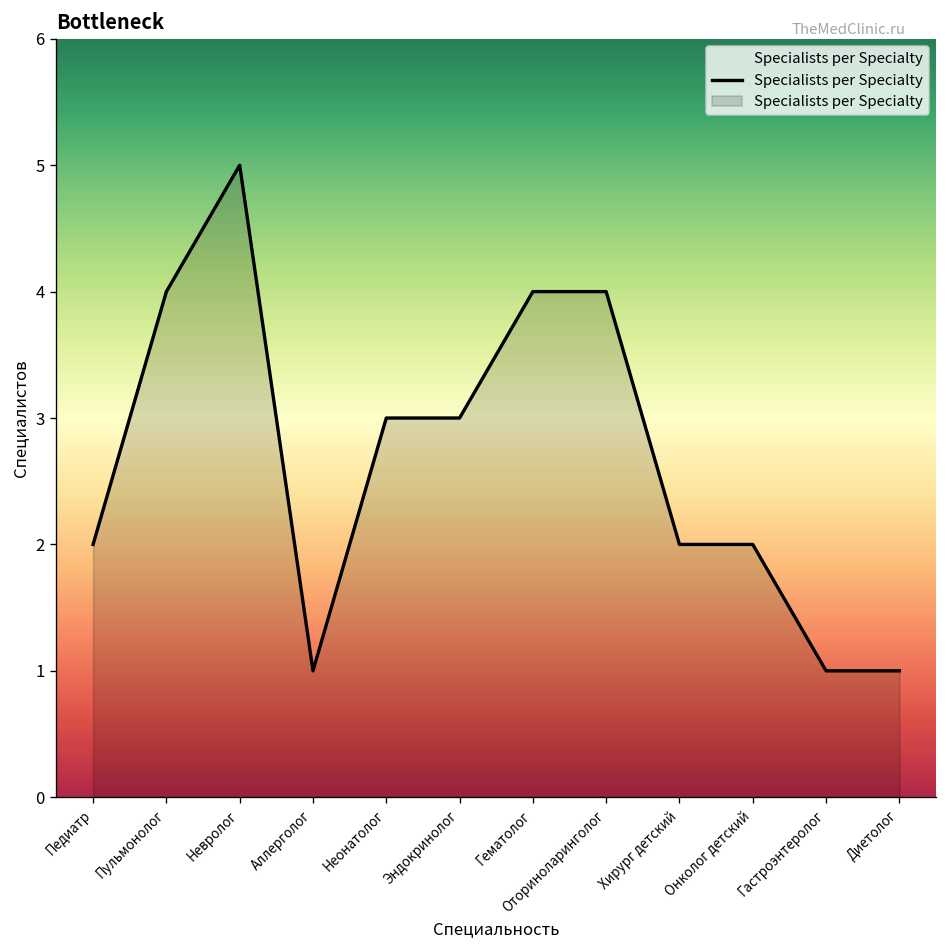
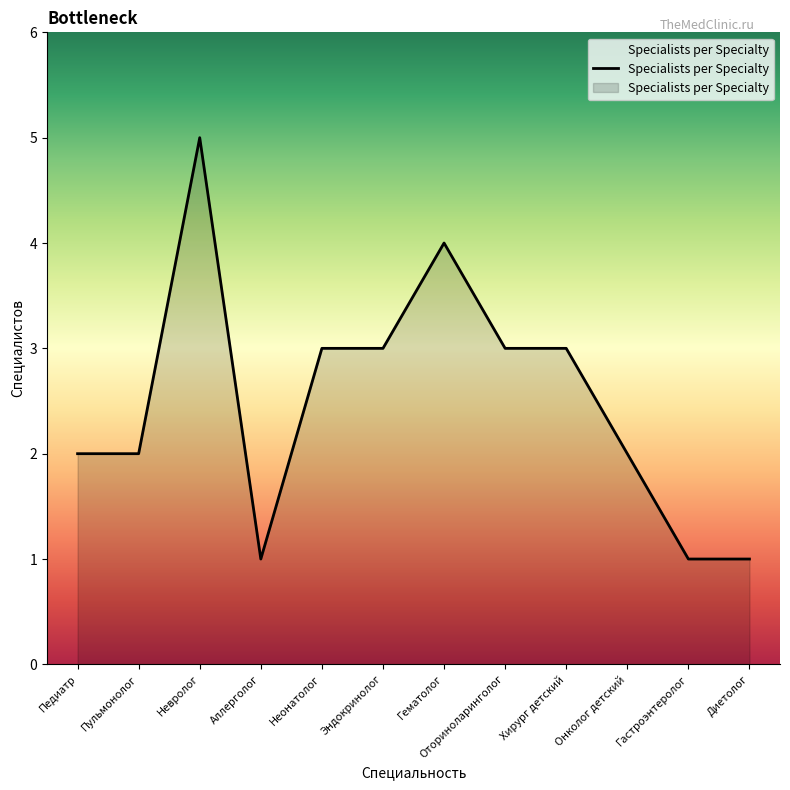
  {
    "Педиатр": 2,
-   "Пульмонолог": 4,
+   "Пульмонолог": 2,
    "Невролог": 5,
    "Аллерголог": 1,
    "Неонатолог": 3,
    "Эндокринолог": 3,
    "Гематолог": 4,
-   "Оториноларинголог": 4,
-   "Хирург детский": 2,
+   "Оториноларинголог": 3,
+   "Хирург детский": 3,
    "Онколог детский": 2,
    "Гастроэнтеролог": 1,
    "Диетолог": 1
  }
